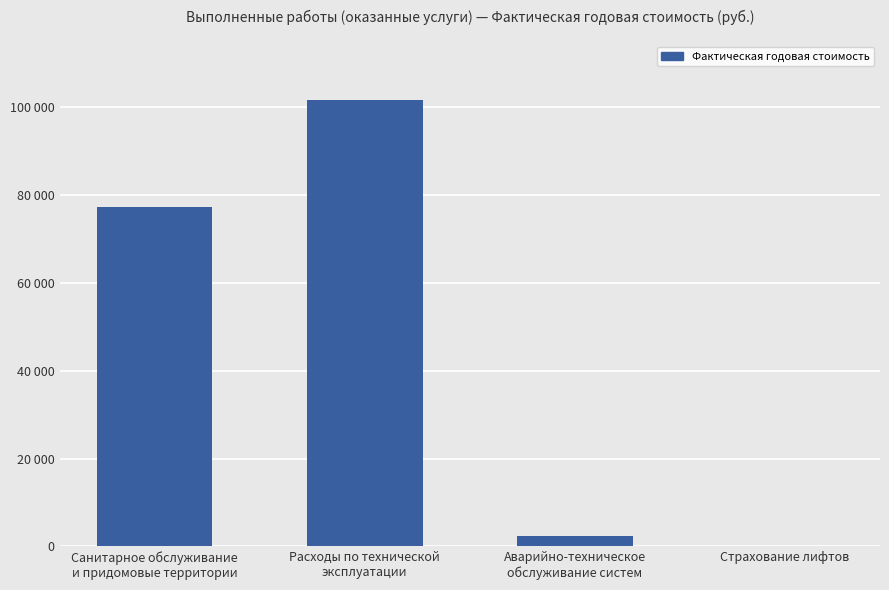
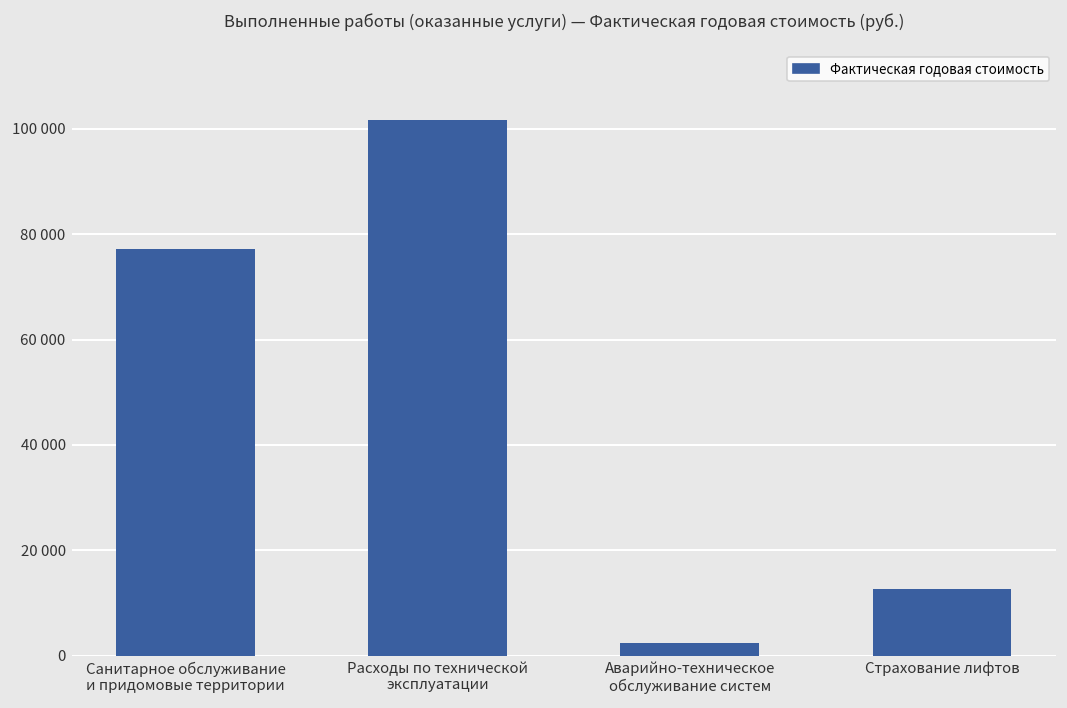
  {
    "Санитарное обслуживание и придомовые территории": 77000,
    "Расходы по технической эксплуатации": 102000,
    "Аварийно-техническое обслуживание систем": 2000,
-   "Страхование лифтов": 0
+   "Страхование лифтов": 13000
  }
